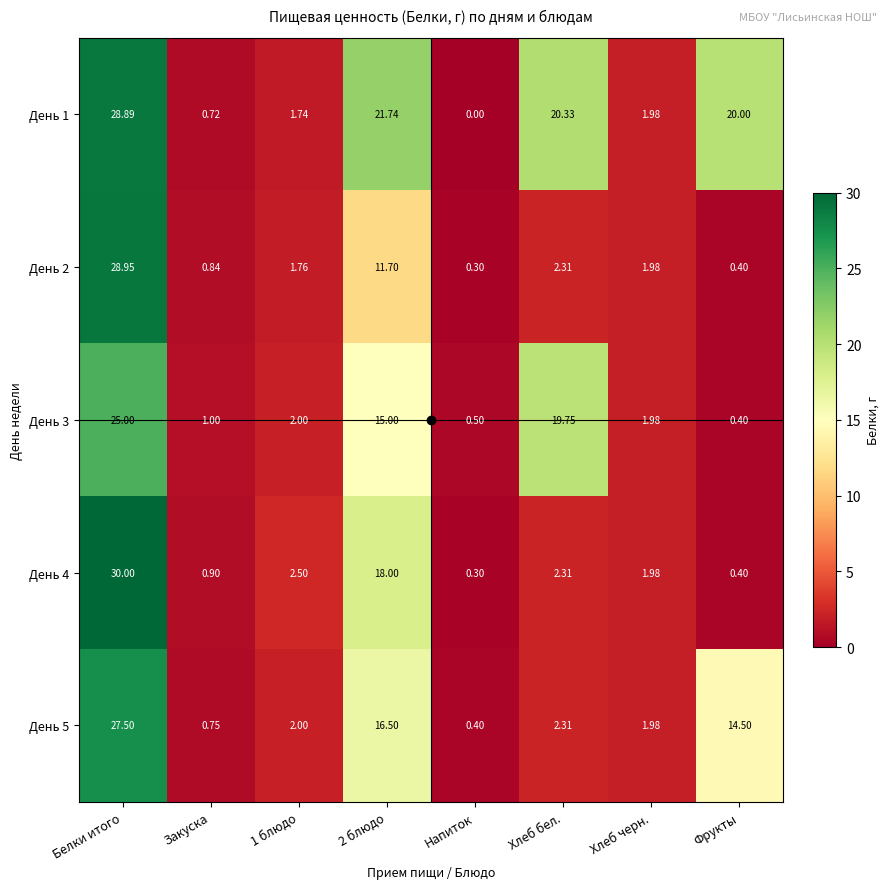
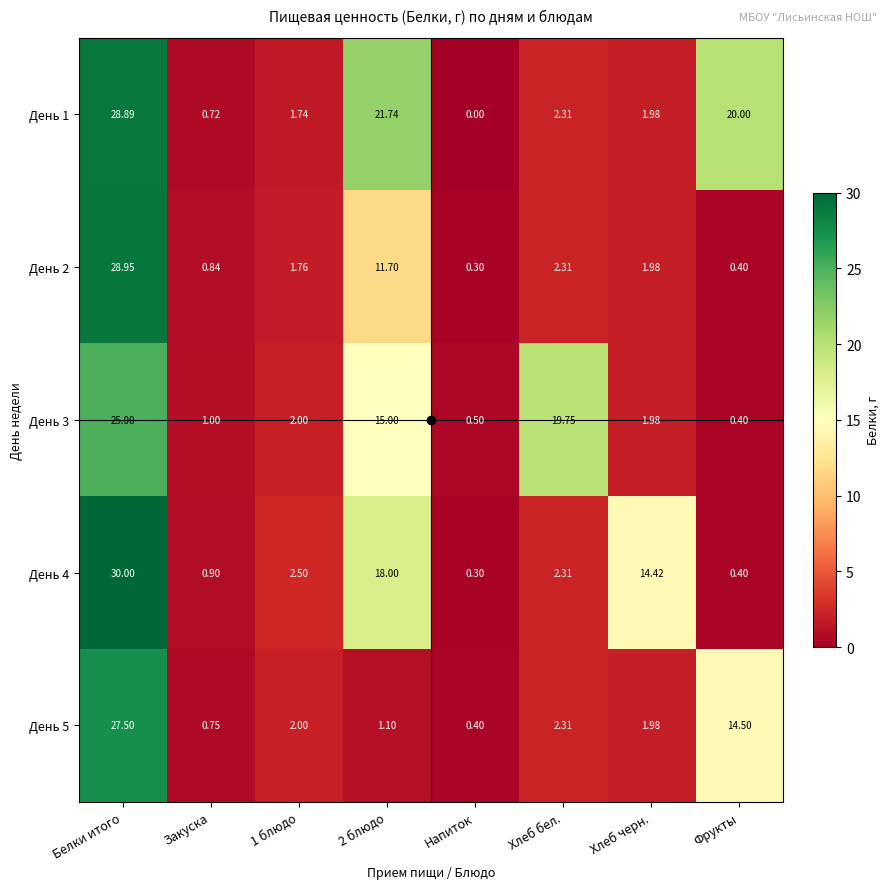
  {
    "День 1": {
      "Белки итого": 28.89,
      "Закуска": 0.72,
      "1 блюдо": 1.74,
      "2 блюдо": 21.74,
      "Напиток": 0.00,
-     "Хлеб бел.": 20.33,
+     "Хлеб бел.": 2.31,
      "Хлеб черн.": 1.98,
      "Фрукты": 20.00
    },
    "День 2": {
      "Белки итого": 28.95,
      "Закуска": 0.84,
      "1 блюдо": 1.76,
      "2 блюдо": 11.70,
      "Напиток": 0.30,
      "Хлеб бел.": 2.31,
      "Хлеб черн.": 1.98,
      "Фрукты": 0.40
    },
    "День 3": {
      "Белки итого": 25.00,
      "Закуска": 1.00,
      "1 блюдо": 2.00,
      "2 блюдо": 15.00,
      "Напиток": 0.50,
      "Хлеб бел.": 19.75,
      "Хлеб черн.": 1.98,
      "Фрукты": 0.40
    },
    "День 4": {
      "Белки итого": 30.00,
      "Закуска": 0.90,
      "1 блюдо": 2.50,
      "2 блюдо": 18.00,
      "Напиток": 0.30,
      "Хлеб бел.": 2.31,
-     "Хлеб черн.": 1.98,
+     "Хлеб черн.": 14.42,
      "Фрукты": 0.40
    },
    "День 5": {
      "Белки итого": 27.50,
      "Закуска": 0.75,
      "1 блюдо": 2.00,
-     "2 блюдо": 16.50,
+     "2 блюдо": 1.10,
      "Напиток": 0.40,
      "Хлеб бел.": 2.31,
      "Хлеб черн.": 1.98,
      "Фрукты": 14.50
    }
  }
